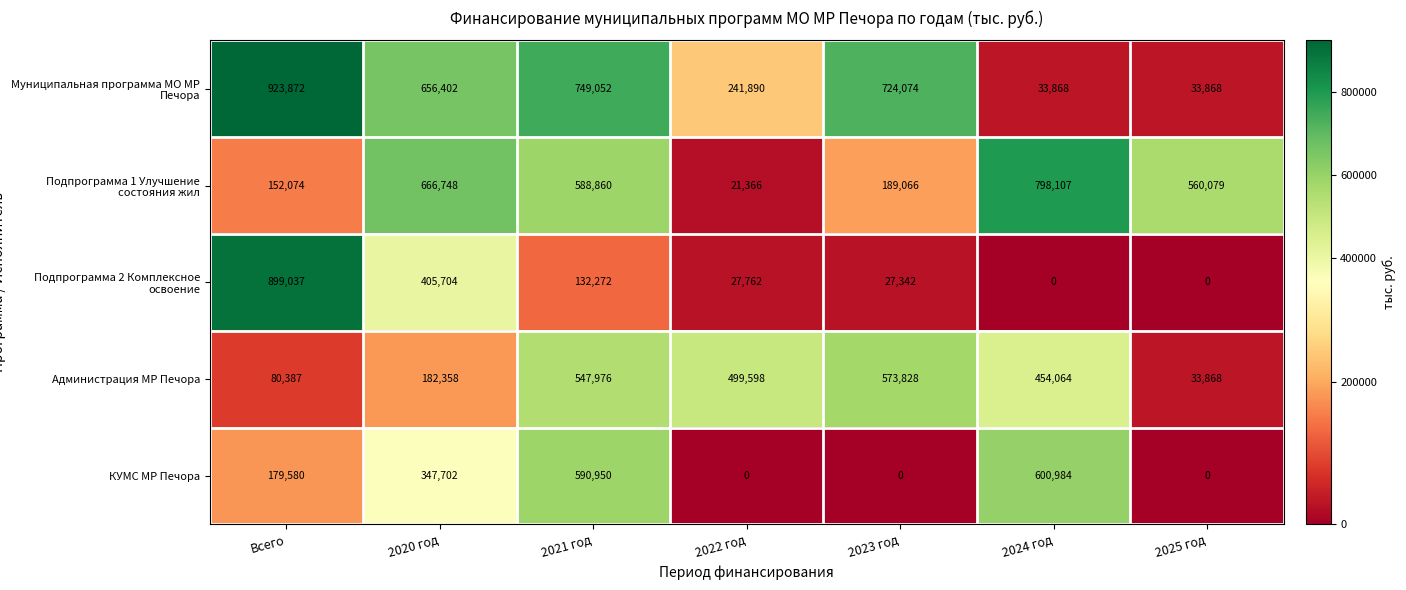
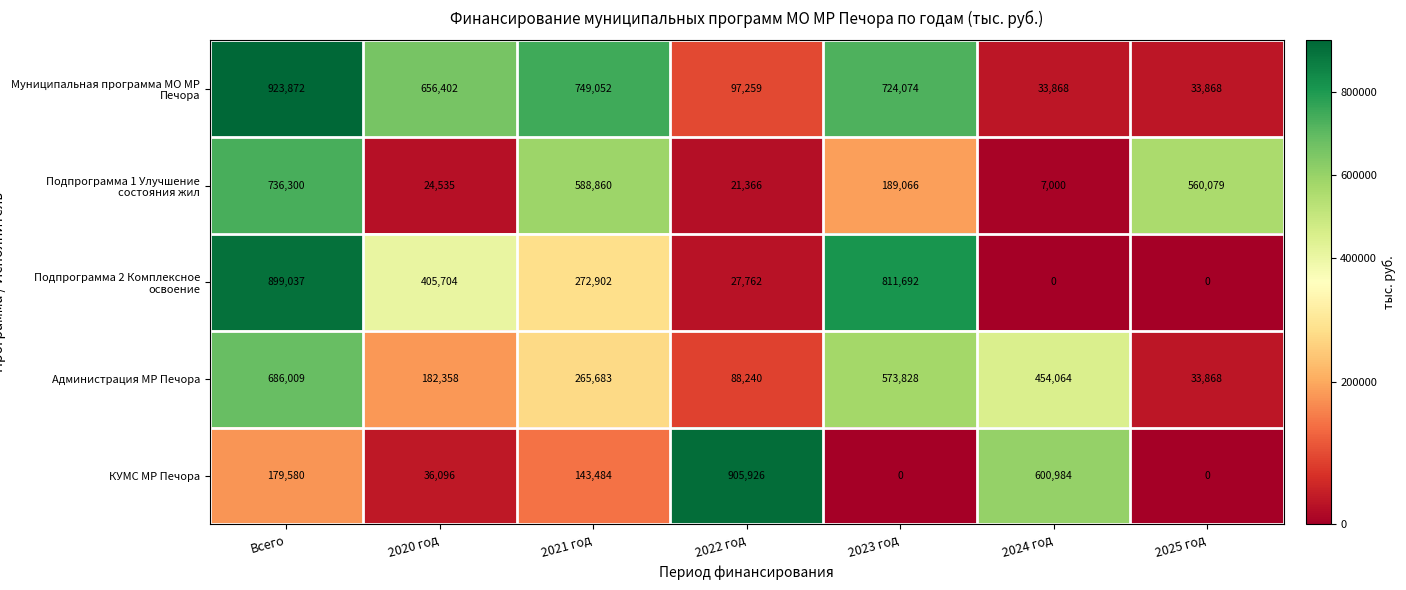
  {
    "Муниципальная программа МО МР Печора": {
      "Всего": "923,872",
      "2020 год": "656,402",
      "2021 год": "749,052",
-     "2022 год": "241,890",
+     "2022 год": "97,259",
      "2023 год": "724,074",
      "2024 год": "33,868",
      "2025 год": "33,868"
    },
    "Подпрограмма 1 Улучшение состояния жил": {
-     "Всего": "152,074",
-     "2020 год": "666,748",
+     "Всего": "736,300",
+     "2020 год": "24,535",
      "2021 год": "588,860",
      "2022 год": "21,366",
      "2023 год": "189,066",
-     "2024 год": "798,107",
+     "2024 год": "7,000",
      "2025 год": "560,079"
    },
    "Подпрограмма 2 Комплексное освоение": {
      "Всего": "899,037",
      "2020 год": "405,704",
-     "2021 год": "132,272",
+     "2021 год": "272,902",
      "2022 год": "27,762",
-     "2023 год": "27,342",
+     "2023 год": "811,692",
      "2024 год": "0",
      "2025 год": "0"
    },
    "Администрация МР Печора": {
-     "Всего": "80,387",
+     "Всего": "686,009",
      "2020 год": "182,358",
-     "2021 год": "547,976",
-     "2022 год": "499,598",
+     "2021 год": "265,683",
+     "2022 год": "88,240",
      "2023 год": "573,828",
      "2024 год": "454,064",
      "2025 год": "33,868"
    },
    "КУМС МР Печора": {
      "Всего": "179,580",
-     "2020 год": "347,702",
-     "2021 год": "590,950",
-     "2022 год": "0",
+     "2020 год": "36,096",
+     "2021 год": "143,484",
+     "2022 год": "905,926",
      "2023 год": "0",
      "2024 год": "600,984",
      "2025 год": "0"
    }
  }
